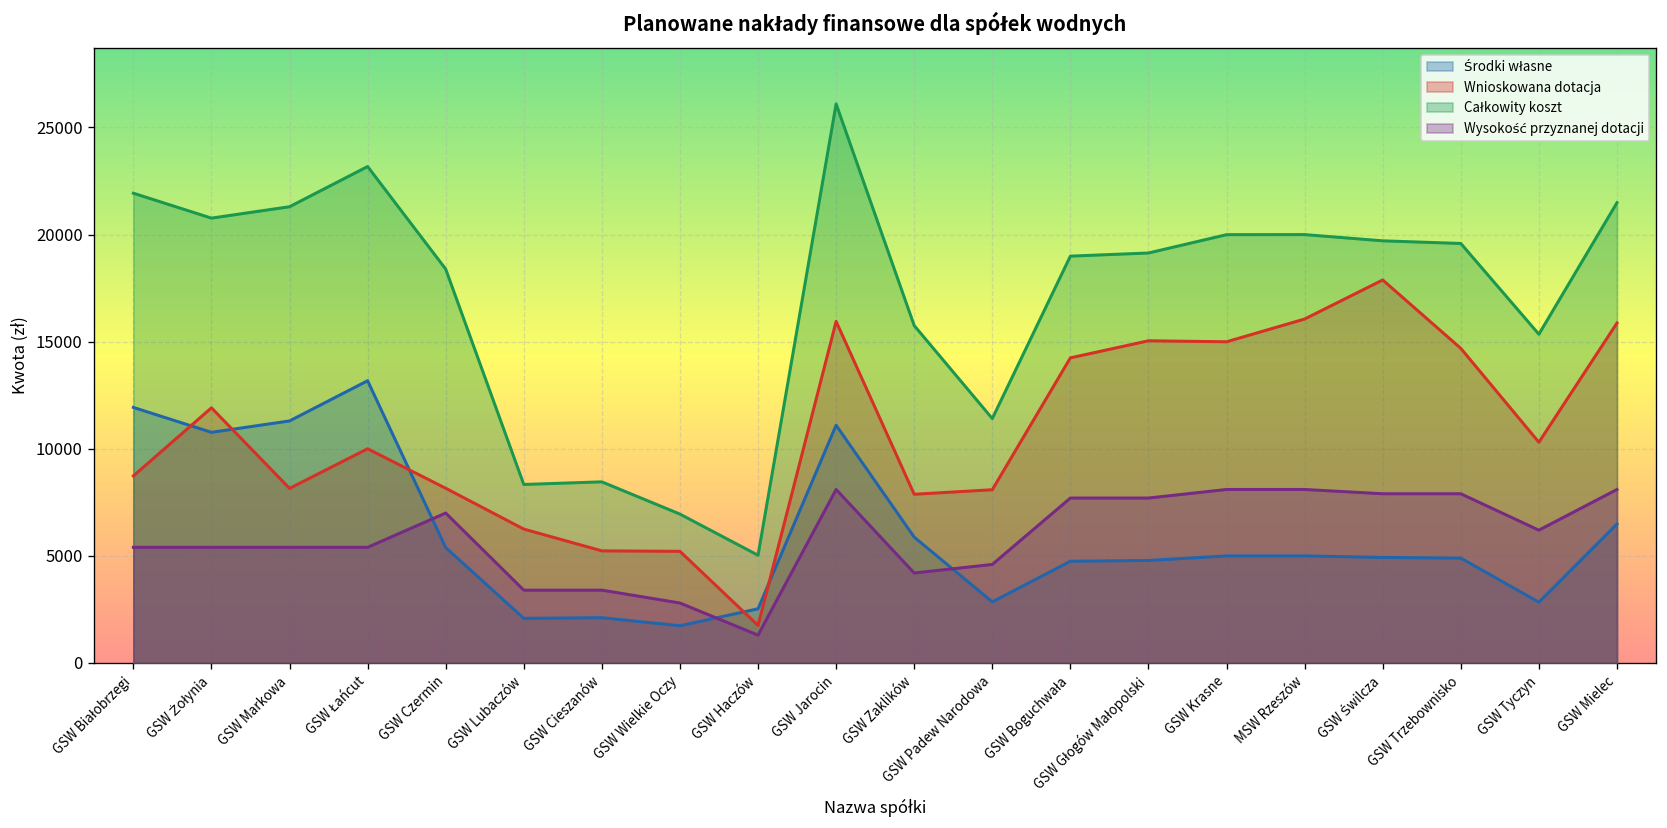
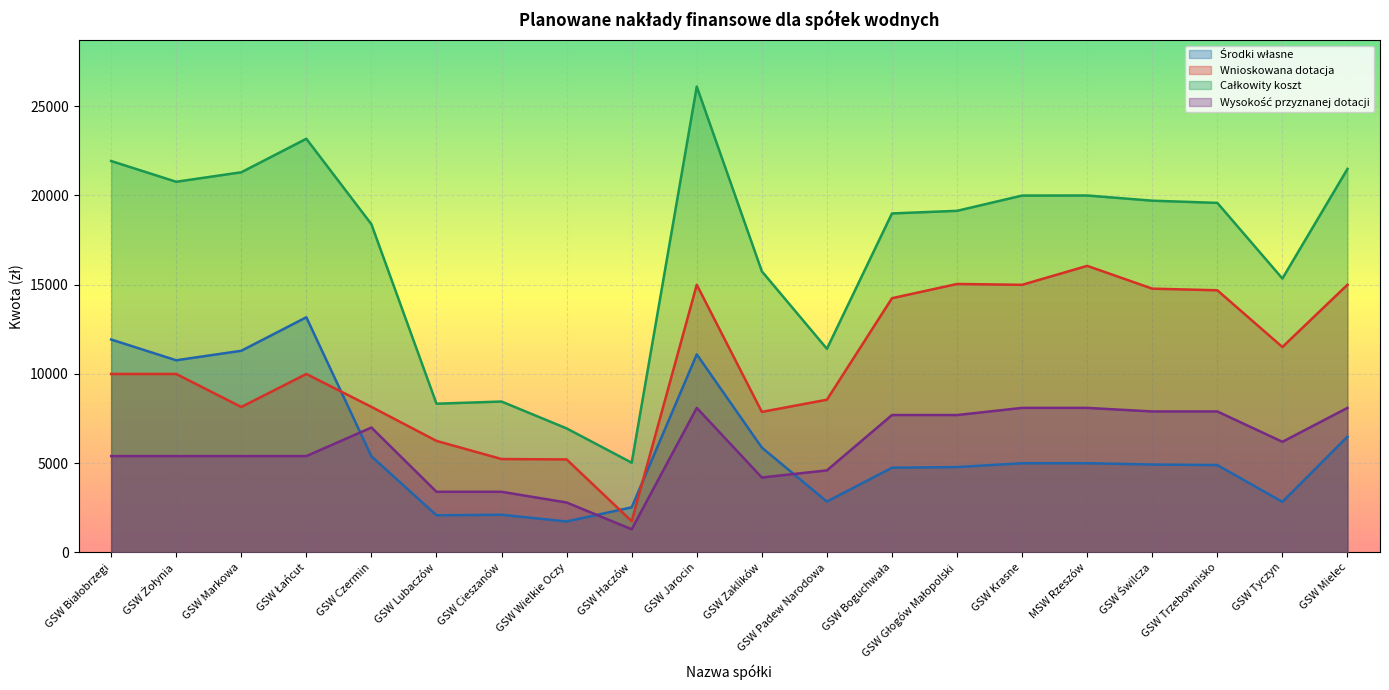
  {
    "Wnioskowana dotacja": {
-     "GSW Białobrzegi": 8700,
-     "GSW Żołynia": 11900,
+     "GSW Białobrzegi": 10000,
+     "GSW Żołynia": 10000,
      "GSW Markowa": 8200,
      "GSW Łańcut": 10000,
      "GSW Czermin": 8200,
      "GSW Lubaczów": 6300,
      "GSW Cieszanów": 5200,
      "GSW Wielkie Oczy": 5200,
      "GSW Haczów": 1800,
-     "GSW Jarocin": 15900,
+     "GSW Jarocin": 15000,
      "GSW Zaklików": 7900,
-     "GSW Padew Narodowa": 8100,
+     "GSW Padew Narodowa": 8600,
      "GSW Boguchwała": 14200,
      "GSW Głogów Małopolski": 15000,
      "GSW Krasne": 15000,
      "MSW Rzeszów": 16100,
-     "GSW Świlcza": 17900,
+     "GSW Świlcza": 14800,
      "GSW Trzebownisko": 14700,
-     "GSW Tyczyn": 10300,
-     "GSW Mielec": 15900
+     "GSW Tyczyn": 11500,
+     "GSW Mielec": 15000
    }
  }
